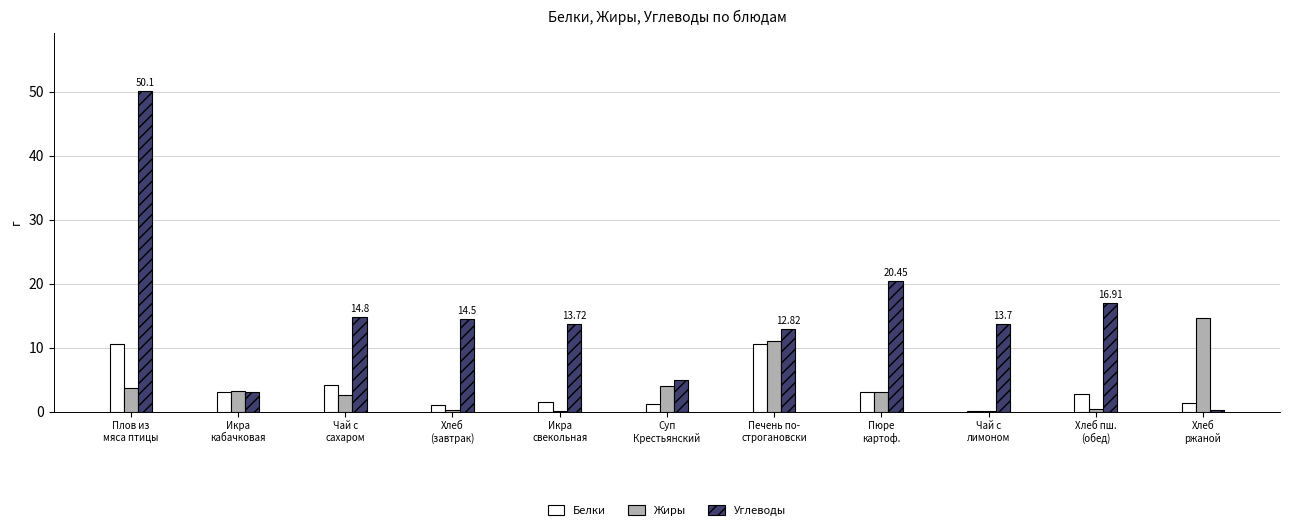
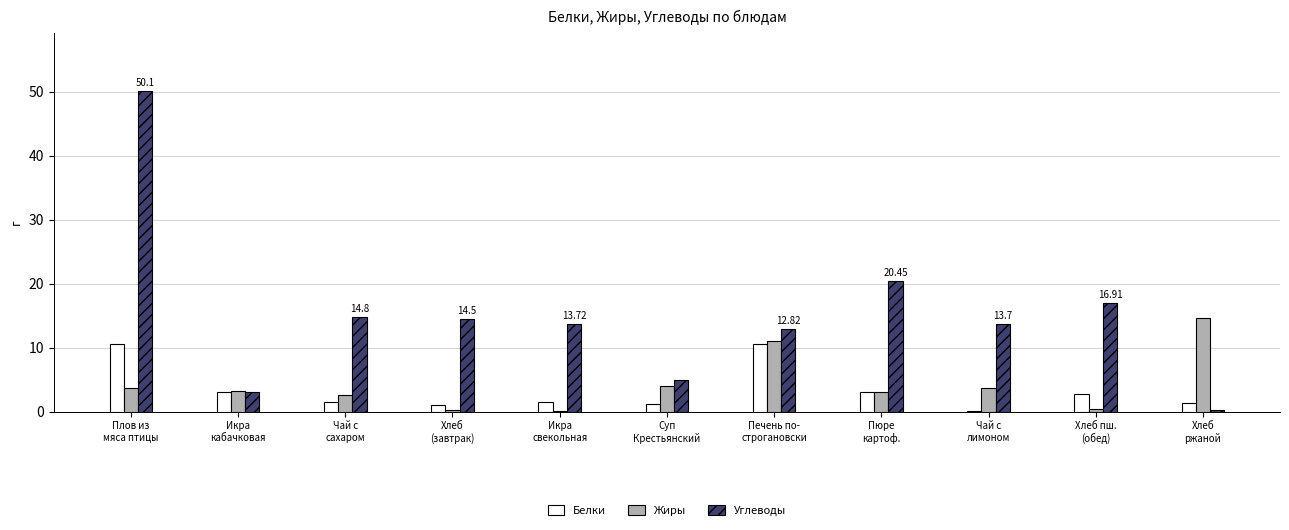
  {
    "Белки": {
      "Плов из мяса птицы": 10,
      "Икра кабачковая": 3,
-     "Чай с сахаром": 4,
+     "Чай с сахаром": 1,
      "Хлеб (завтрак)": 1,
      "Икра свекольная": 1,
      "Суп Крестьянский": 1,
      "Печень по- строгановски": 11,
      "Пюре картоф.": 3,
      "Хлеб пш. (обед)": 3,
      "Хлеб ржаной": 1
    },
    "Жиры": {
      "Плов из мяса птицы": 4,
      "Икра кабачковая": 3,
      "Чай с сахаром": 3,
      "Суп Крестьянский": 4,
      "Печень по- строгановски": 11,
      "Пюре картоф.": 3,
-     "Чай с лимоном": 0,
+     "Чай с лимоном": 4,
      "Хлеб ржаной": 15
    },
    "Углеводы": {
      "Плов из мяса птицы": 50.1,
      "Чай с сахаром": 14.8,
      "Хлеб (завтрак)": 14.5,
      "Икра свекольная": 13.72,
      "Печень по- строгановски": 12.82,
      "Пюре картоф.": 20.45,
      "Чай с лимоном": 13.7,
      "Хлеб пш. (обед)": 16.91
    }
  }
